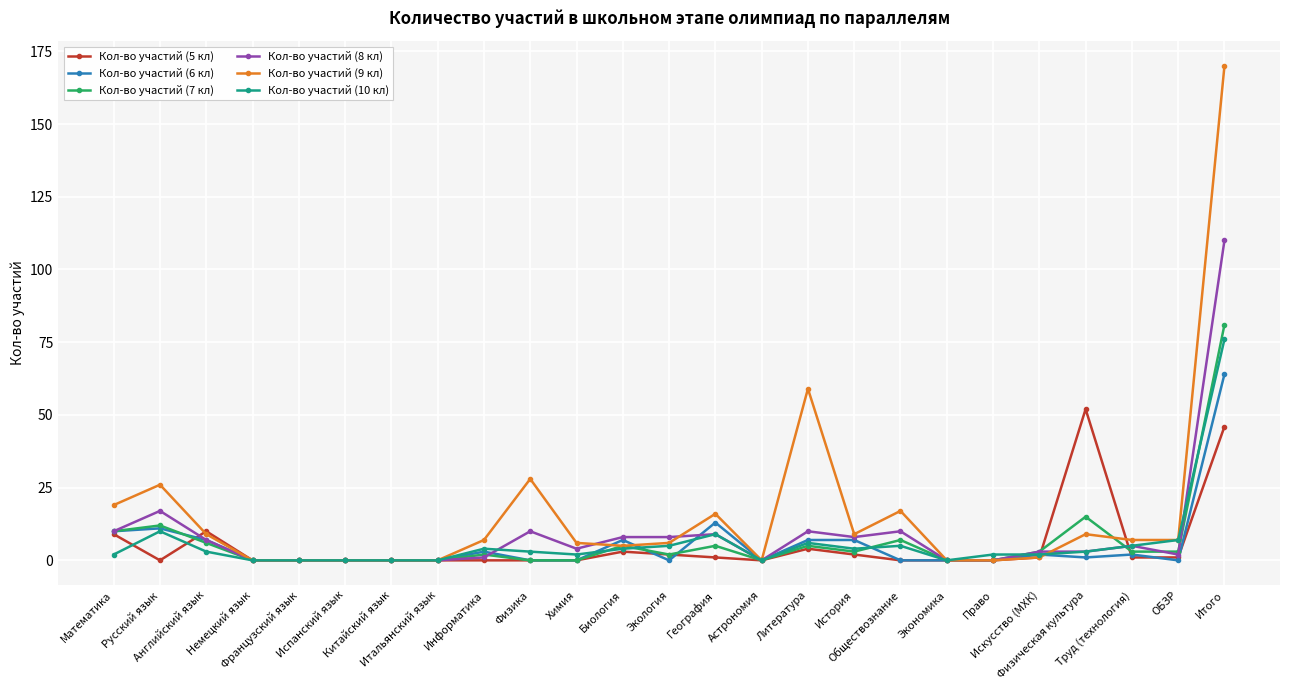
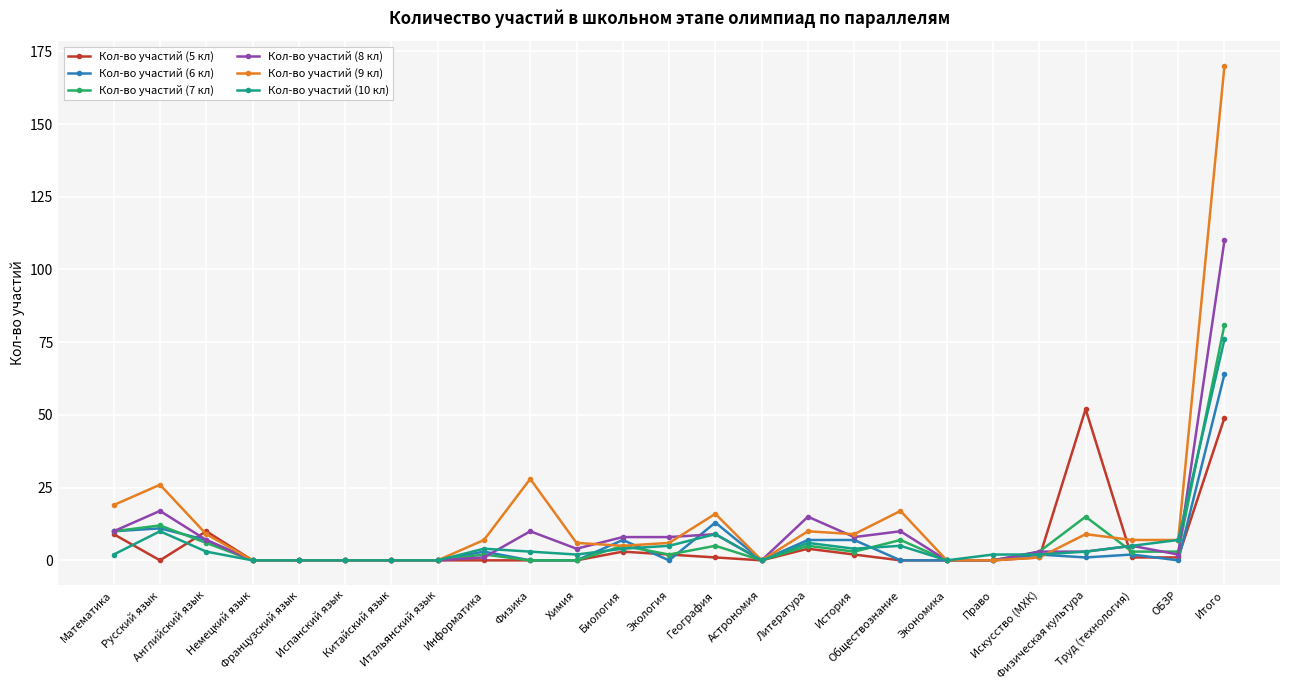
  {
    "Кол-во участий (5 кл)": {
      "Математика": 9,
      "Русский язык": 0,
      "Английский язык": 10,
      "Информатика": 0,
      "Биология": 3,
      "География": 1,
      "Литература": 4,
      "История": 2,
      "Физическая культура": 52,
      "Труд (технология)": 1,
      "ОБЗР": 1,
-     "Итого": 46
+     "Итого": 49
    },
    "Кол-во участий (6 кл)": {
      "Русский язык": 11,
      "Информатика": 3,
      "Биология": 7,
      "Экология": 0,
      "География": 13,
      "Литература": 7,
      "История": 7,
      "Физическая культура": 1,
      "Труд (технология)": 2,
      "ОБЗР": 0,
      "Итого": 64
    },
    "Кол-во участий (8 кл)": {
      "Русский язык": 17,
      "Информатика": 1,
      "Физика": 10,
      "Химия": 4,
      "Биология": 8,
      "Экология": 8,
-     "Литература": 10,
+     "Литература": 15,
      "История": 8,
      "Обществознание": 10,
      "ОБЗР": 2,
      "Итого": 110
    },
    "Кол-во участий (9 кл)": {
      "Математика": 19,
      "Русский язык": 26,
      "Английский язык": 9,
      "Информатика": 7,
      "Физика": 28,
      "Химия": 6,
      "Экология": 6,
      "География": 16,
-     "Литература": 59,
+     "Литература": 10,
      "История": 9,
      "Обществознание": 17,
      "Физическая культура": 9,
      "Труд (технология)": 7,
      "Итого": 170
    }
  }
